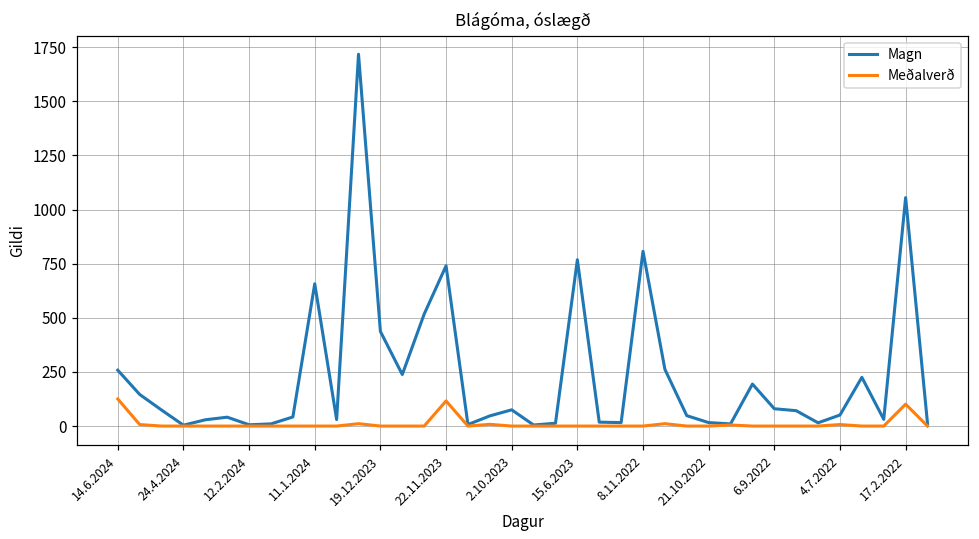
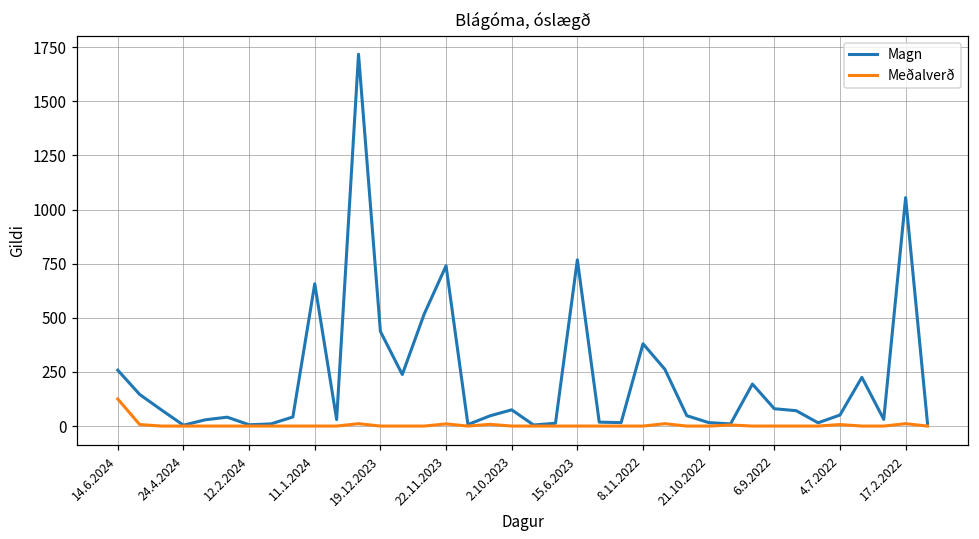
  {
    "Magn": {
      "14.6.2024": 260,
      "11.1.2024": 660,
      "19.12.2023": 440,
      "22.11.2023": 740,
      "2.10.2023": 80,
      "15.6.2023": 770,
-     "8.11.2022": 810,
+     "8.11.2022": 380,
      "21.10.2022": 20,
      "6.9.2022": 80,
      "4.7.2022": 50,
      "17.2.2022": 1060
    },
    "Meðalverð": {
      "14.6.2024": 130,
      "11.1.2024": 0,
      "19.12.2023": 0,
-     "22.11.2023": 120,
+     "22.11.2023": 10,
      "2.10.2023": 0,
      "15.6.2023": 0,
      "8.11.2022": 0,
      "21.10.2022": 0,
      "6.9.2022": 0,
      "4.7.2022": 10,
-     "17.2.2022": 100
+     "17.2.2022": 10
    }
  }
